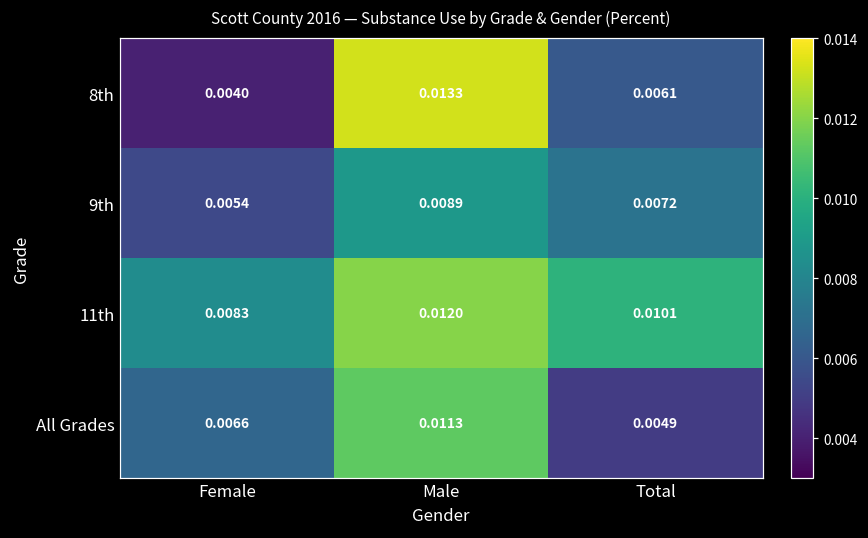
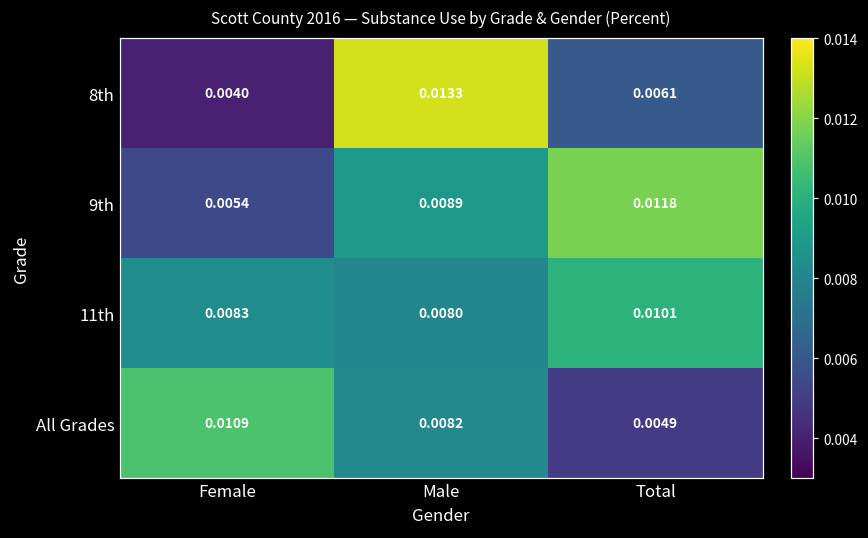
  {
    "8th": {
      "Female": 0.0040,
      "Male": 0.0133,
      "Total": 0.0061
    },
    "9th": {
      "Female": 0.0054,
      "Male": 0.0089,
-     "Total": 0.0072
+     "Total": 0.0118
    },
    "11th": {
      "Female": 0.0083,
-     "Male": 0.0120,
+     "Male": 0.0080,
      "Total": 0.0101
    },
    "All Grades": {
-     "Female": 0.0066,
-     "Male": 0.0113,
+     "Female": 0.0109,
+     "Male": 0.0082,
      "Total": 0.0049
    }
  }
